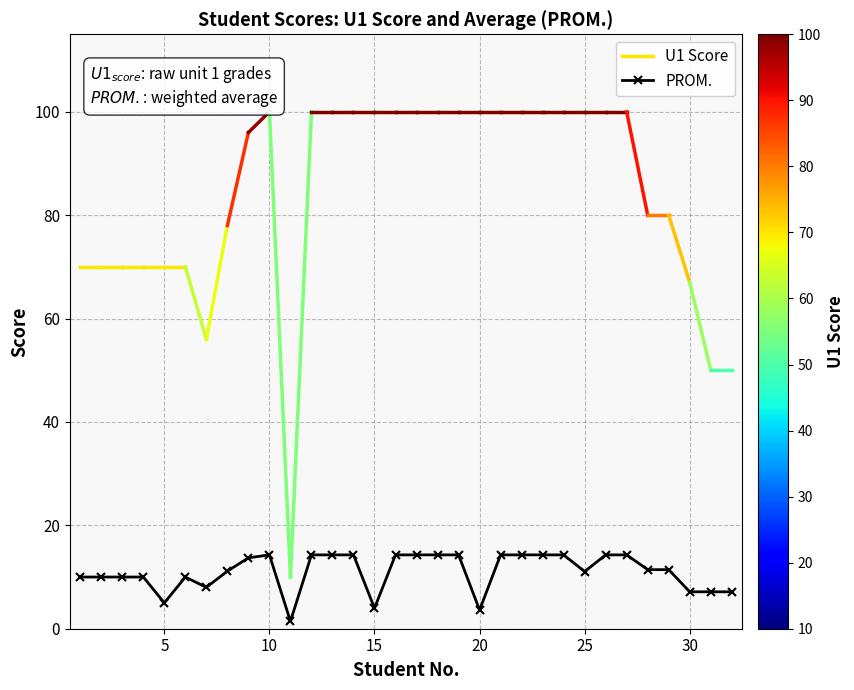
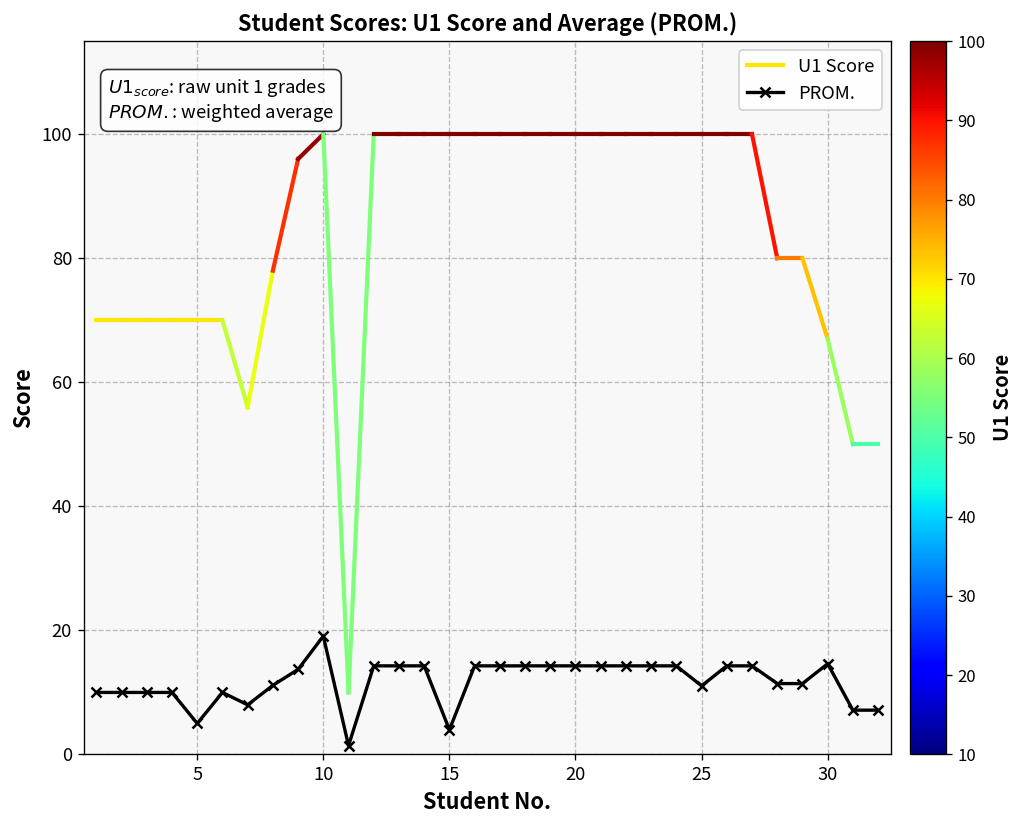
  {
    "PROM.": {
      "5": 5,
-     "10": 14,
+     "10": 19,
      "15": 4,
-     "20": 4,
+     "20": 14,
      "25": 11,
-     "30": 7
+     "30": 15
    }
  }
